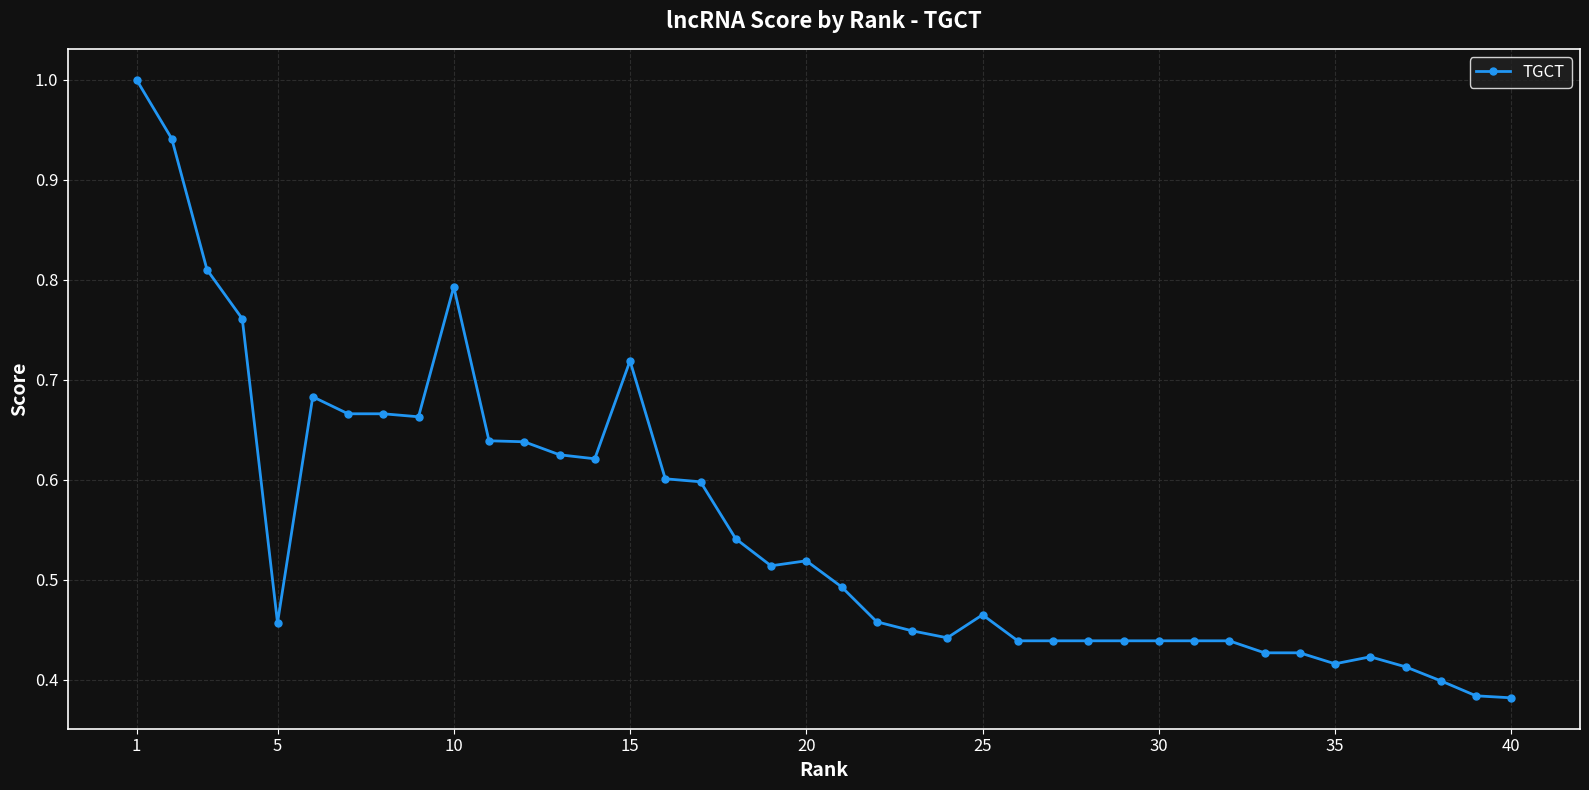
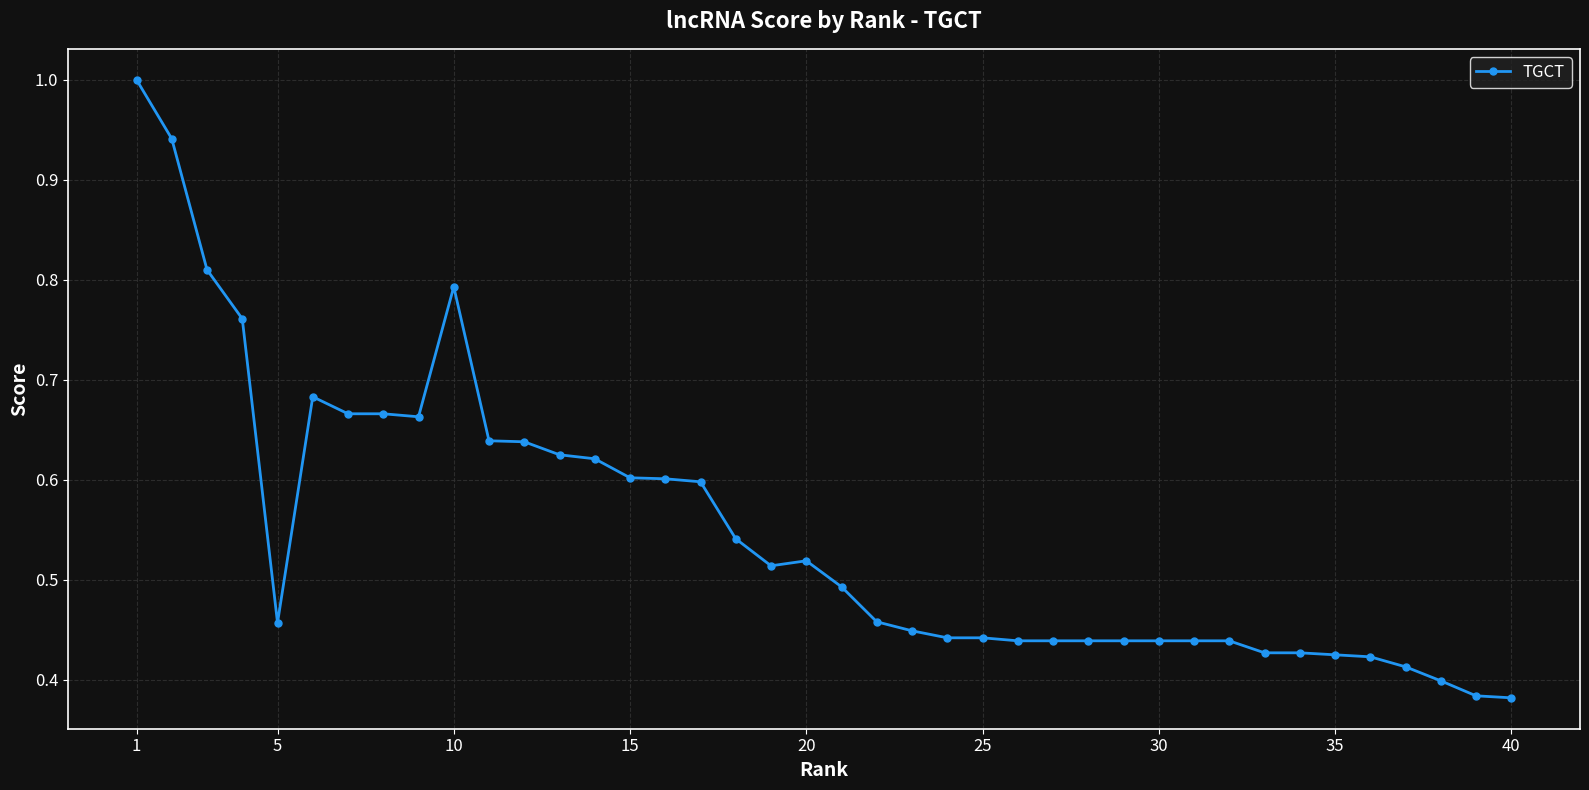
  {
    "1": 1.000,
    "5": 0.457,
    "10": 0.793,
-   "15": 0.719,
+   "15": 0.602,
    "20": 0.519,
-   "25": 0.465,
+   "25": 0.442,
    "30": 0.439,
-   "35": 0.416,
+   "35": 0.425,
    "40": 0.382
  }
